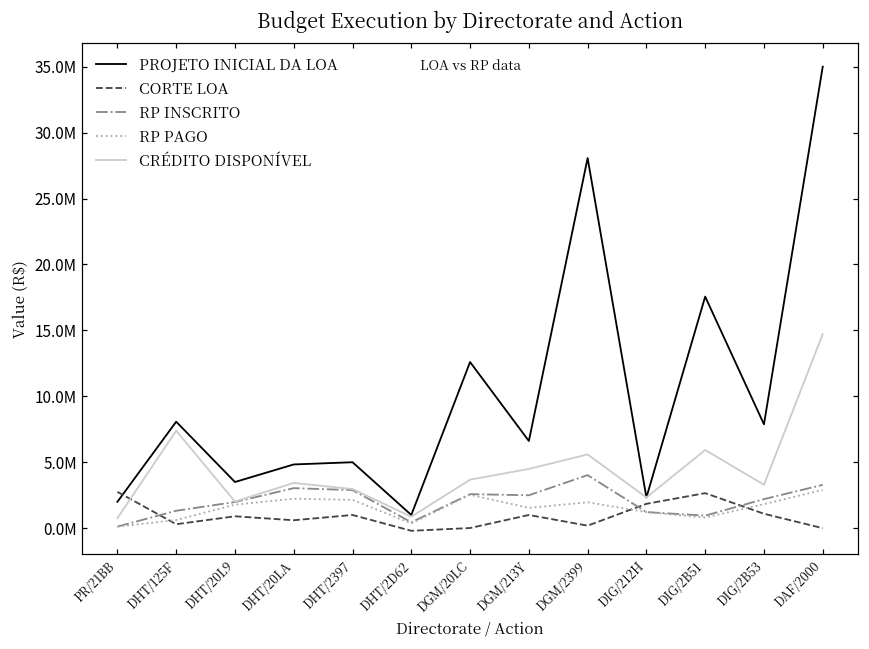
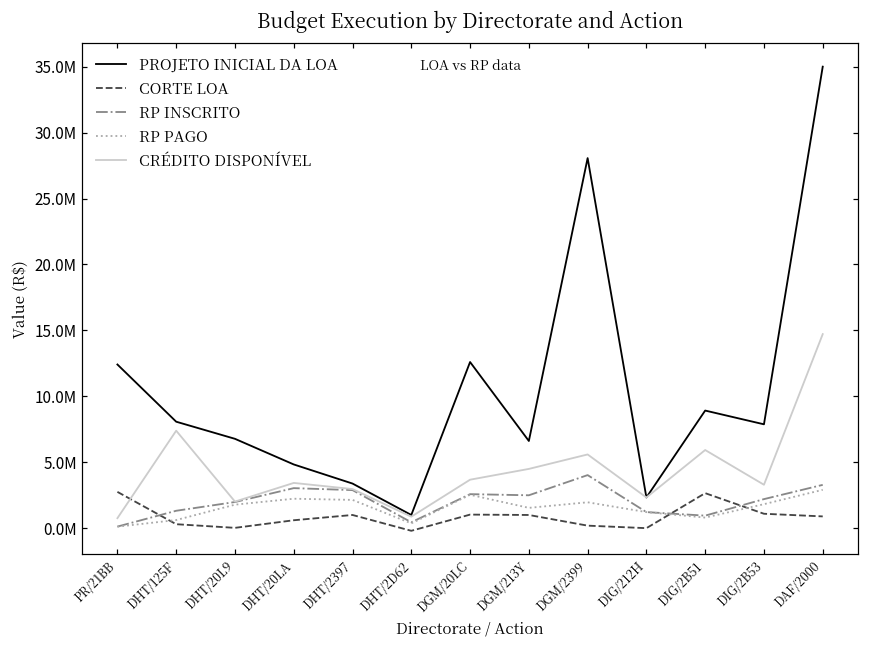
  {
    "PROJETO INICIAL DA LOA": {
-     "PR/21BB": 2000000,
+     "PR/21BB": 12400000,
      "DHT/125F": 8100000,
-     "DHT/20L9": 3500000,
+     "DHT/20L9": 6800000,
      "DHT/20LA": 4800000,
-     "DHT/2397": 5000000,
+     "DHT/2397": 3400000,
      "DGM/20LC": 12600000,
      "DGM/213Y": 6600000,
      "DGM/2399": 28100000,
-     "DIG/2B51": 17600000,
+     "DIG/2B51": 8900000,
      "DIG/2B53": 7900000,
      "DAF/2000": 35000000
    },
    "CORTE LOA": {
      "PR/21BB": 2800000,
      "DHT/125F": 300000,
-     "DHT/20L9": 900000,
+     "DHT/20L9": 0,
      "DHT/20LA": 600000,
      "DHT/2397": 1000000,
      "DHT/2D62": -200000,
-     "DGM/20LC": 0,
+     "DGM/20LC": 1000000,
      "DGM/213Y": 1000000,
      "DGM/2399": 200000,
-     "DIG/212H": 1800000,
+     "DIG/212H": 0,
      "DIG/2B51": 2700000,
      "DIG/2B53": 1100000,
-     "DAF/2000": 0
+     "DAF/2000": 900000
    }
  }
